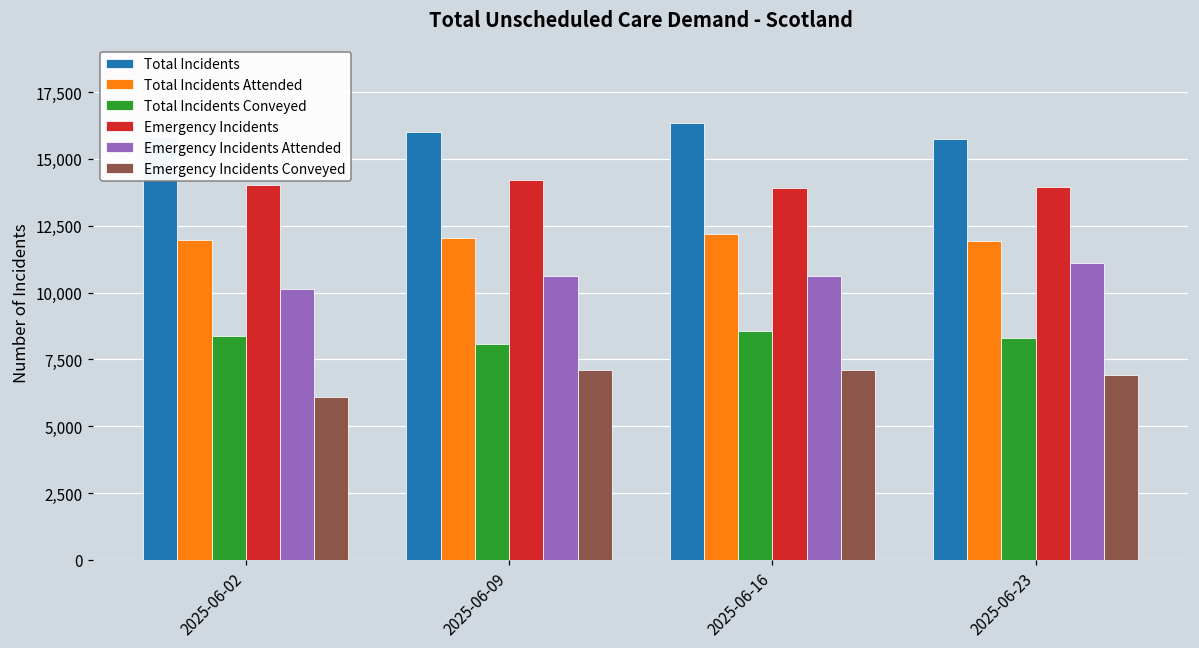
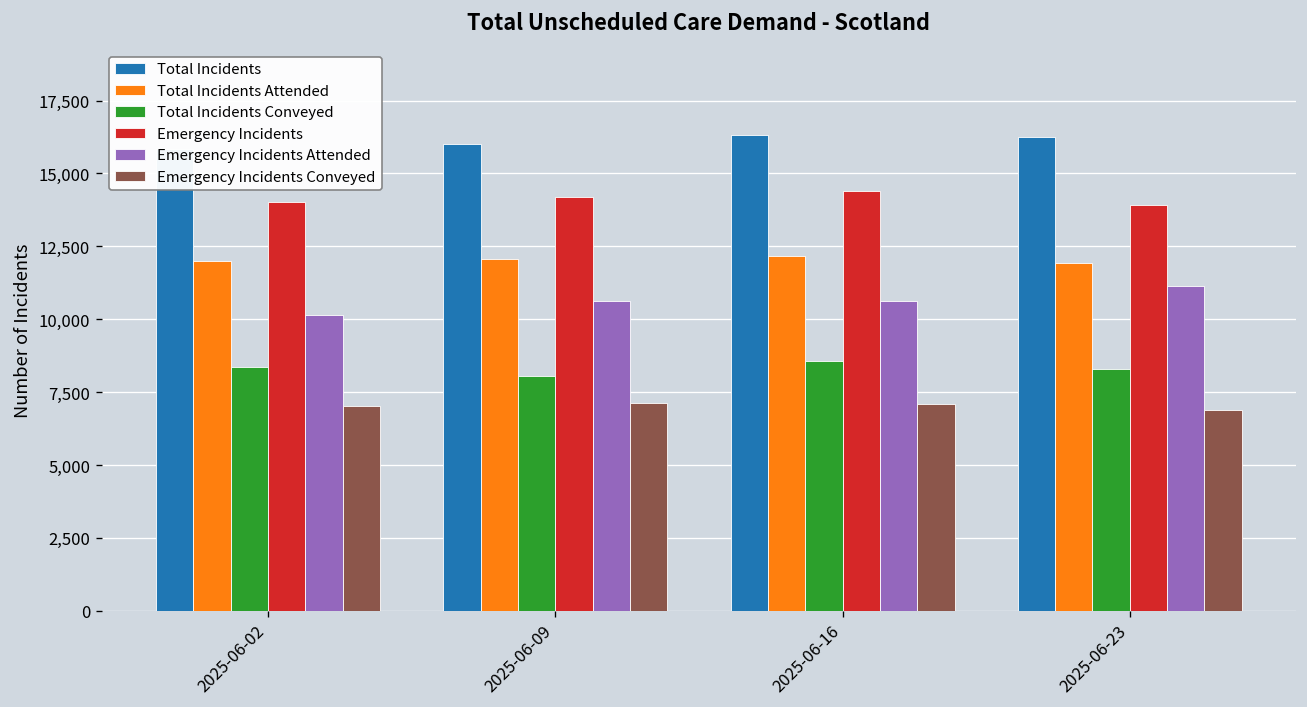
  {
    "Total Incidents": {
      "2025-06-09": "16,000",
      "2025-06-16": "16,300",
-     "2025-06-23": "15,700"
+     "2025-06-23": "16,200"
    },
    "Total Incidents Attended": {
      "2025-06-02": "12,000",
      "2025-06-09": "12,100",
      "2025-06-16": "12,200",
      "2025-06-23": "11,900"
    },
    "Total Incidents Conveyed": {
      "2025-06-02": "8,400",
      "2025-06-09": "8,100",
      "2025-06-16": "8,600",
      "2025-06-23": "8,300"
    },
    "Emergency Incidents": {
      "2025-06-02": "14,000",
      "2025-06-09": "14,200",
-     "2025-06-16": "13,900",
+     "2025-06-16": "14,400",
      "2025-06-23": "13,900"
    },
    "Emergency Incidents Attended": {
      "2025-06-02": "10,100",
      "2025-06-09": "10,600",
      "2025-06-16": "10,600",
      "2025-06-23": "11,100"
    },
    "Emergency Incidents Conveyed": {
-     "2025-06-02": "6,100",
+     "2025-06-02": "7,000",
      "2025-06-09": "7,100",
      "2025-06-16": "7,100",
      "2025-06-23": "6,900"
    }
  }
